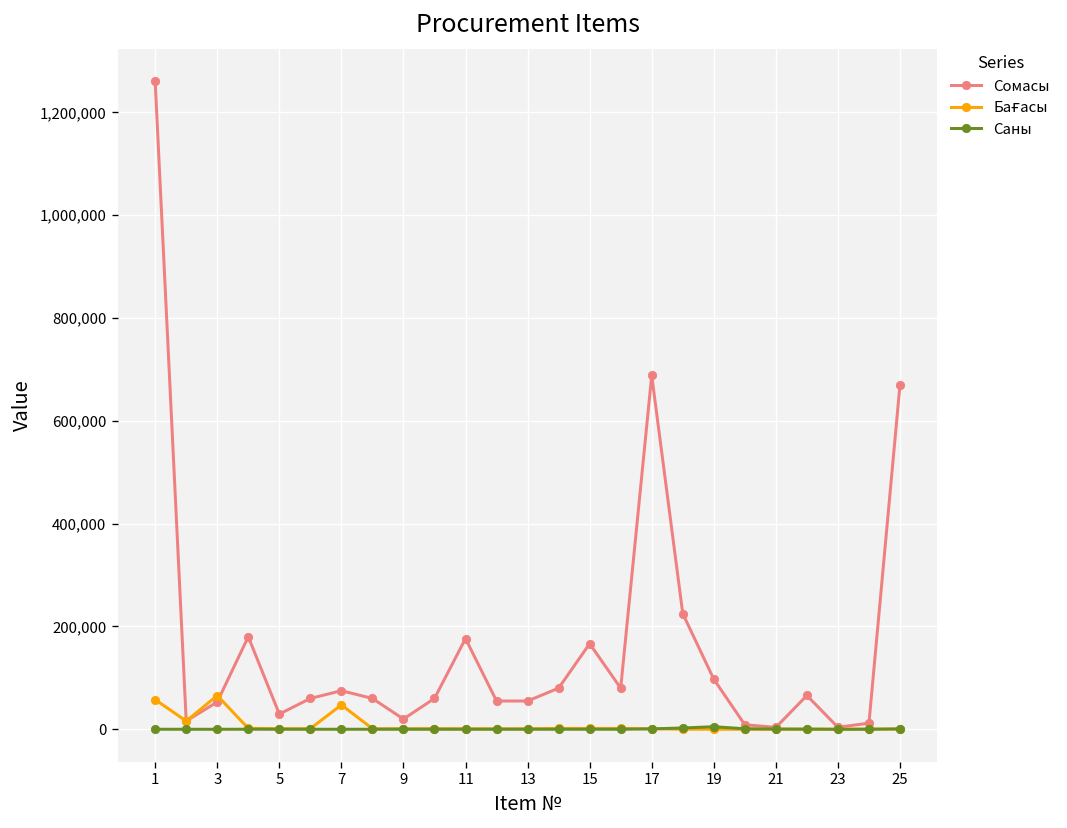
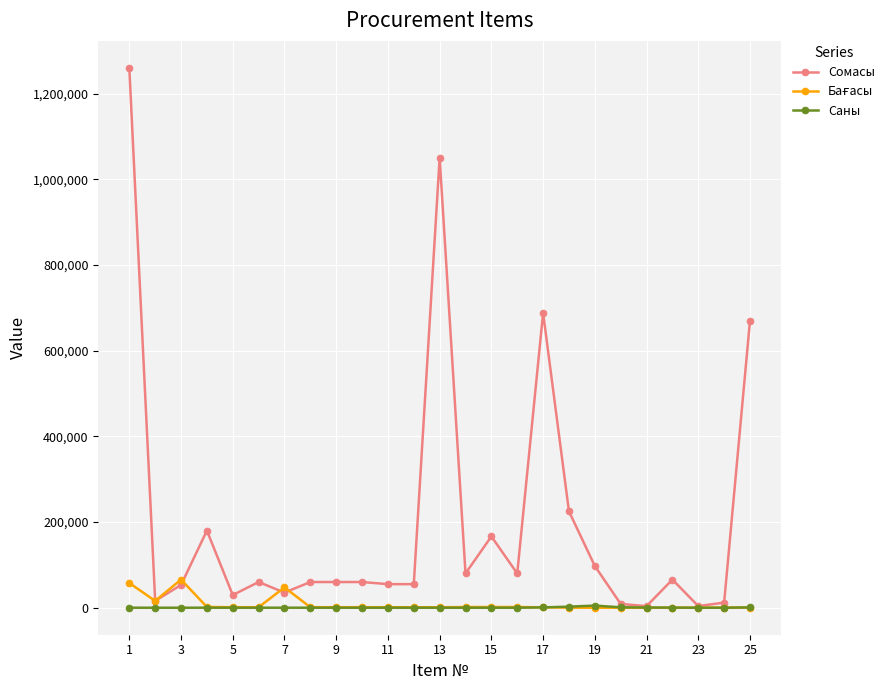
  {
    "Сомасы": {
      "1": "1,260,000",
      "3": "50,000",
      "5": "30,000",
-     "7": "80,000",
-     "9": "20,000",
-     "11": "180,000",
-     "13": "60,000",
+     "7": "40,000",
+     "9": "60,000",
+     "11": "60,000",
+     "13": "1,050,000",
      "15": "170,000",
      "17": "690,000",
      "19": "100,000",
      "25": "670,000"
    },
    "Бағасы": {
      "1": "60,000",
      "3": "70,000",
      "7": "50,000"
    },
    "Саны": {
      "1": "0",
      "3": "0",
      "7": "0"
    }
  }
